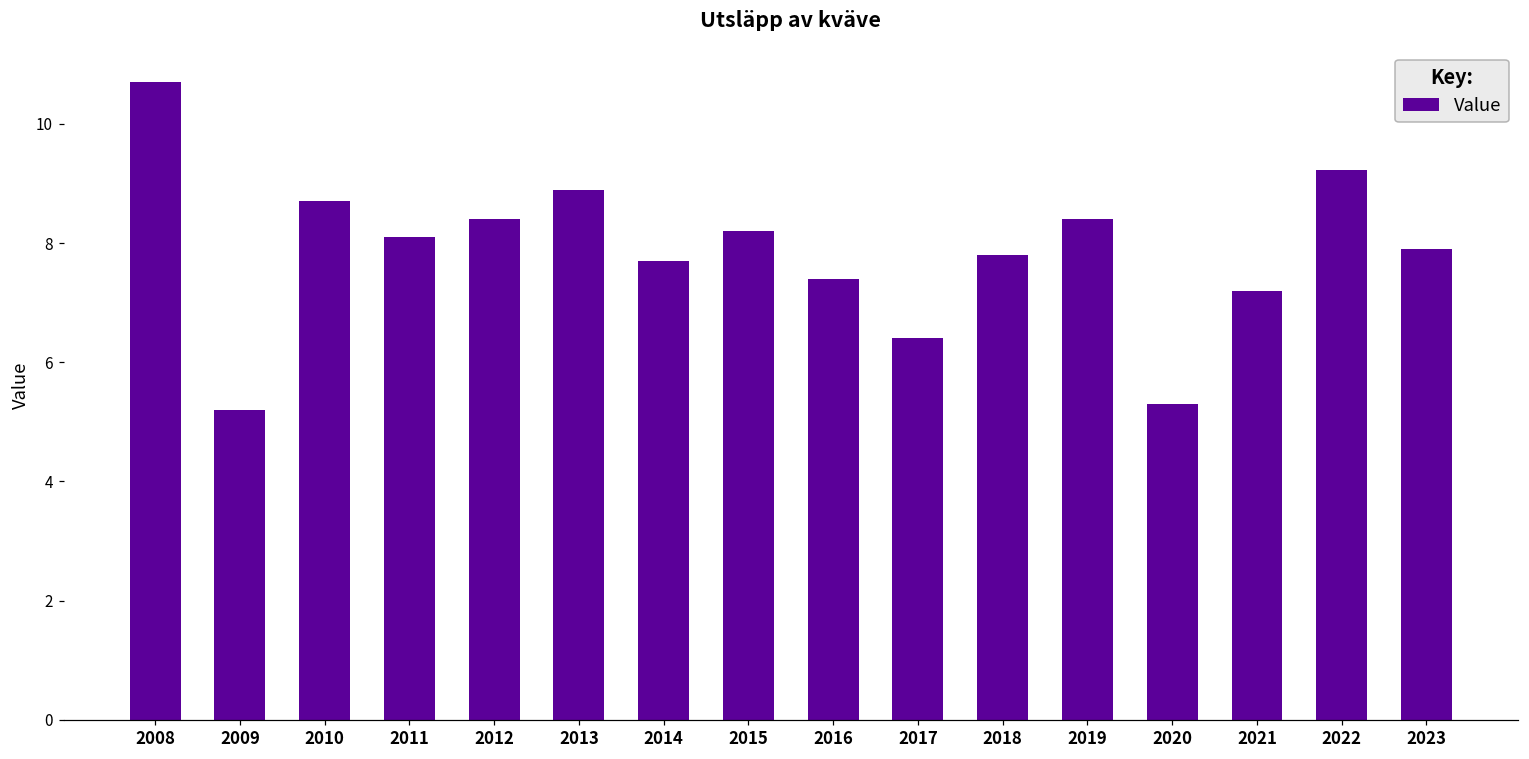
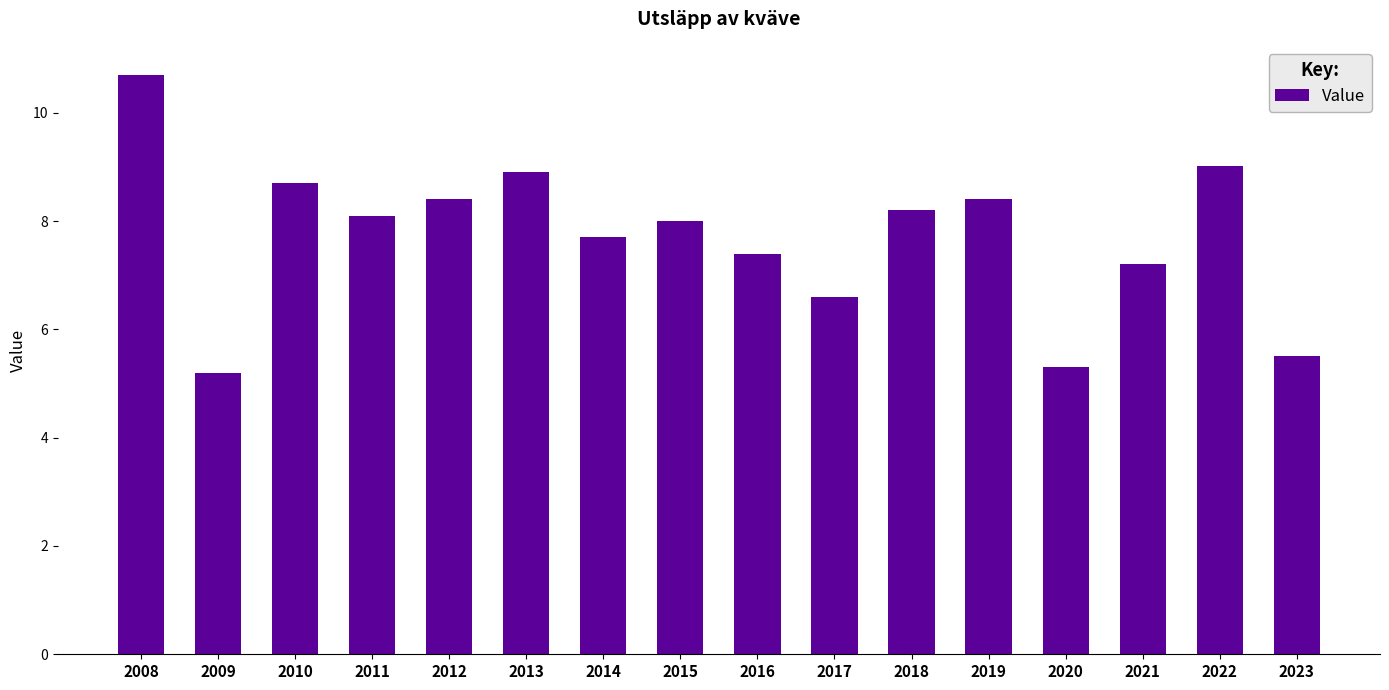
  {
    "2008": 10.7,
    "2009": 5.2,
    "2010": 8.7,
    "2011": 8.1,
    "2012": 8.4,
    "2013": 8.9,
    "2014": 7.7,
-   "2015": 8.2,
+   "2015": 8.0,
    "2016": 7.4,
-   "2017": 6.4,
-   "2018": 7.8,
+   "2017": 6.6,
+   "2018": 8.2,
    "2019": 8.4,
    "2020": 5.3,
    "2021": 7.2,
-   "2022": 9.2,
-   "2023": 7.9
+   "2022": 9.0,
+   "2023": 5.5
  }
